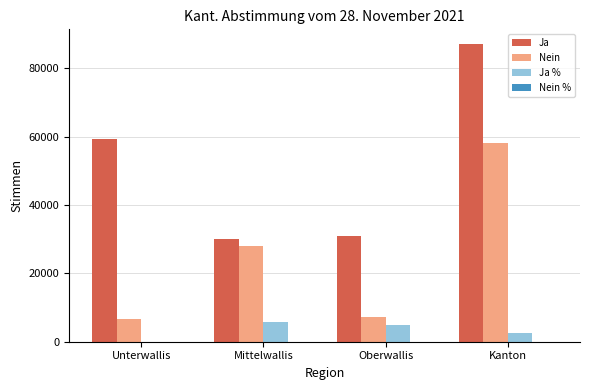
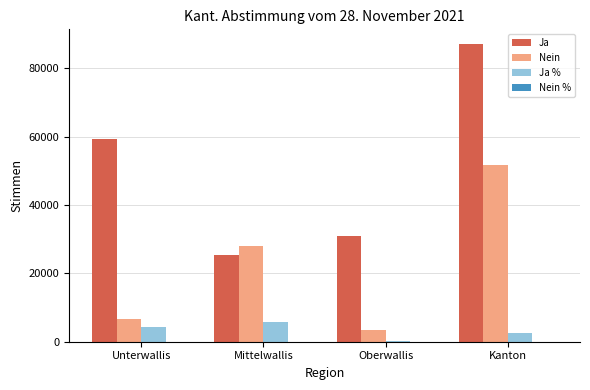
  {
    "Ja": {
      "Unterwallis": 59000,
-     "Mittelwallis": 30000,
+     "Mittelwallis": 25000,
      "Oberwallis": 31000,
      "Kanton": 87000
    },
    "Nein": {
      "Unterwallis": 7000,
      "Mittelwallis": 28000,
-     "Oberwallis": 7000,
-     "Kanton": 58000
+     "Oberwallis": 3000,
+     "Kanton": 52000
    },
    "Ja %": {
-     "Unterwallis": 0,
+     "Unterwallis": 4000,
      "Mittelwallis": 6000,
-     "Oberwallis": 5000,
+     "Oberwallis": 0,
      "Kanton": 3000
    }
  }
